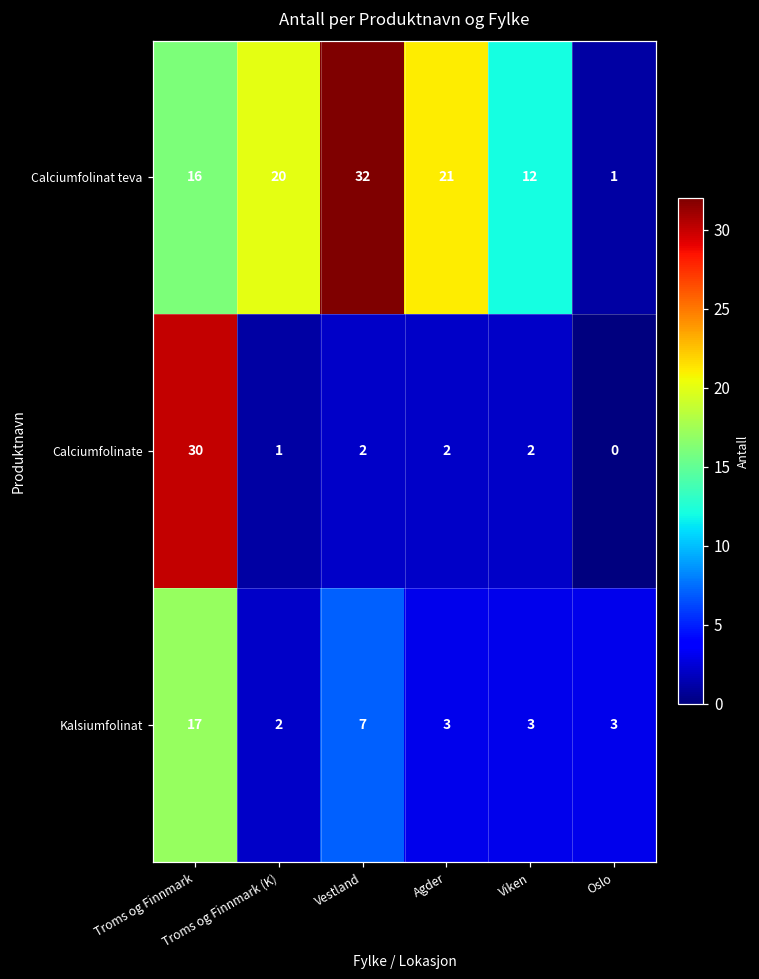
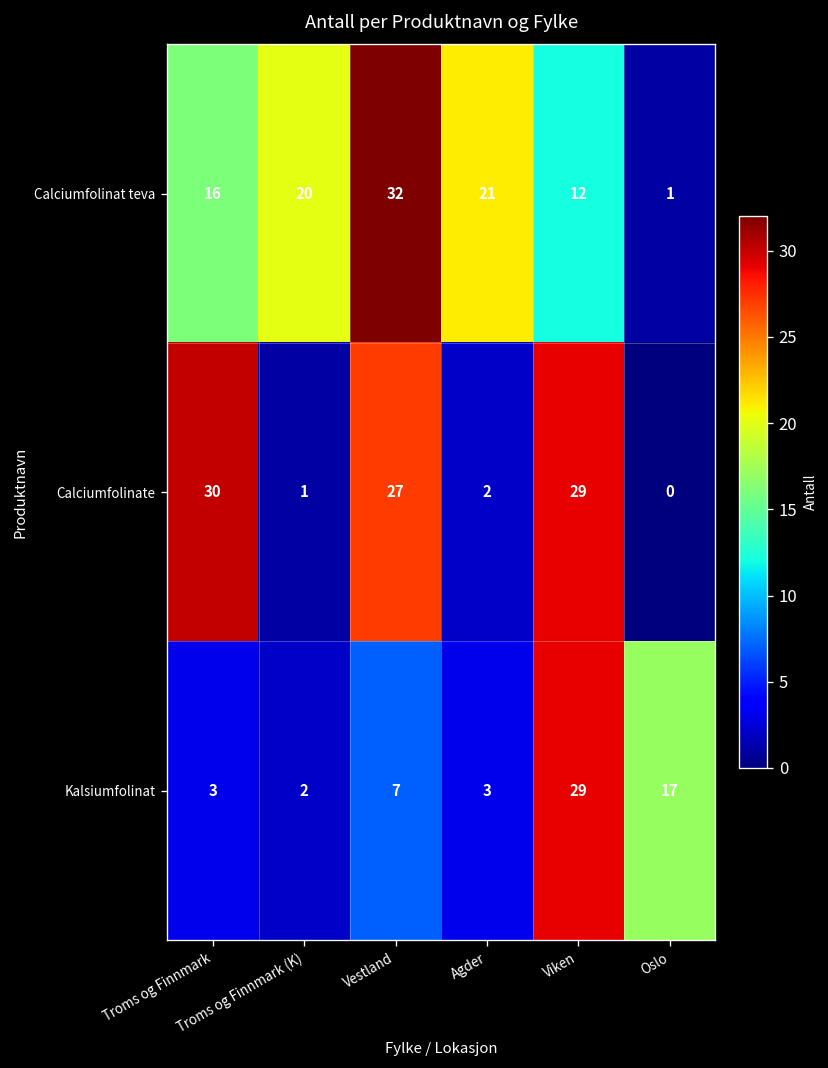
  {
    "Calciumfolinat teva": {
      "Troms og Finnmark": 16,
      "Troms og Finnmark (K)": 20,
      "Vestland": 32,
      "Agder": 21,
      "Viken": 12,
      "Oslo": 1
    },
    "Calciumfolinate": {
      "Troms og Finnmark": 30,
      "Troms og Finnmark (K)": 1,
-     "Vestland": 2,
+     "Vestland": 27,
      "Agder": 2,
-     "Viken": 2,
+     "Viken": 29,
      "Oslo": 0
    },
    "Kalsiumfolinat": {
-     "Troms og Finnmark": 17,
+     "Troms og Finnmark": 3,
      "Troms og Finnmark (K)": 2,
      "Vestland": 7,
      "Agder": 3,
-     "Viken": 3,
-     "Oslo": 3
+     "Viken": 29,
+     "Oslo": 17
    }
  }
